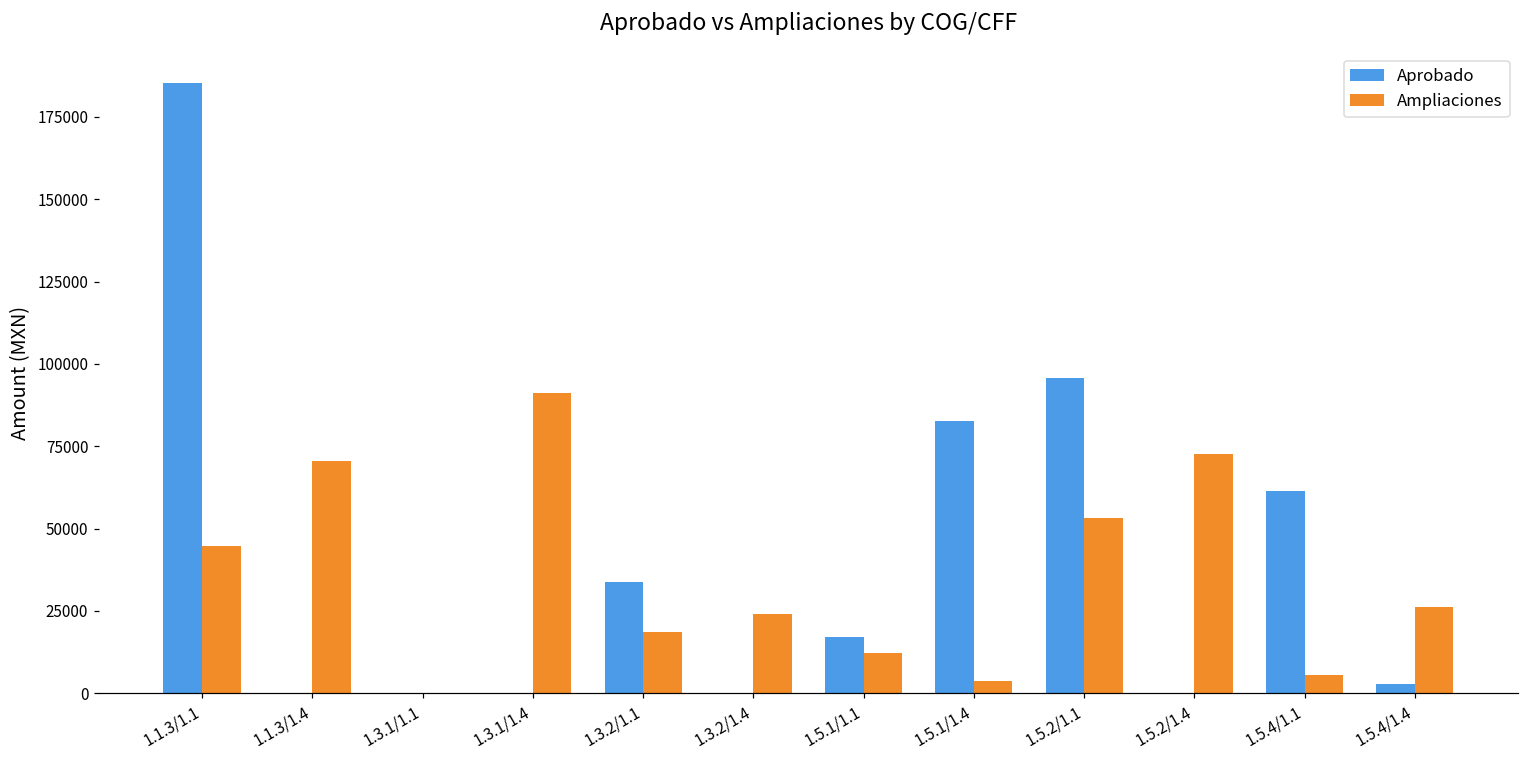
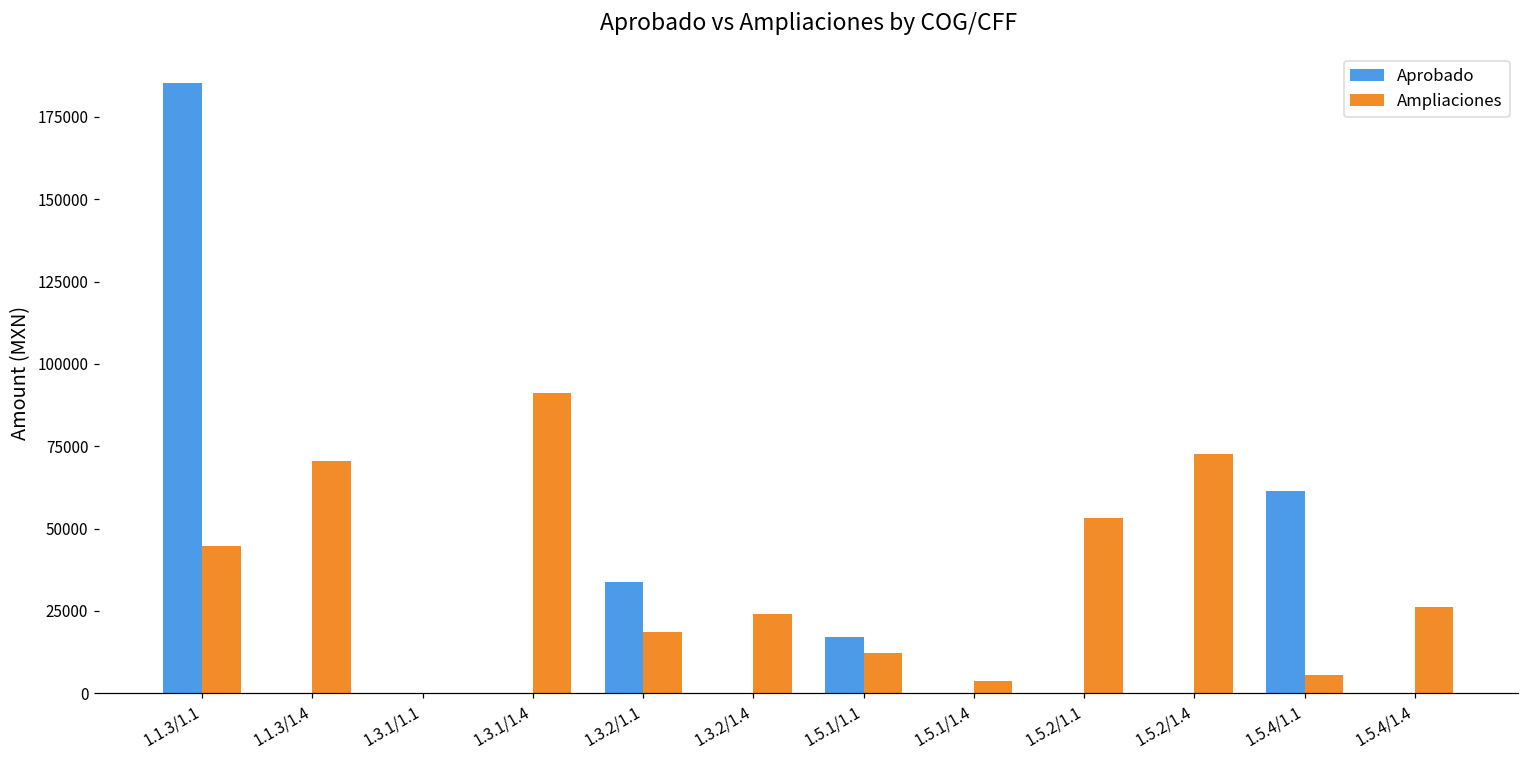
  {
    "Aprobado": {
      "1.1.3/1.1": 185000,
      "1.1.3/1.4": 0,
      "1.3.1/1.4": 0,
      "1.3.2/1.1": 34000,
      "1.3.2/1.4": 0,
      "1.5.1/1.1": 17000,
-     "1.5.1/1.4": 83000,
-     "1.5.2/1.1": 96000,
+     "1.5.1/1.4": 0,
+     "1.5.2/1.1": 0,
      "1.5.2/1.4": 0,
      "1.5.4/1.1": 61000,
-     "1.5.4/1.4": 3000
+     "1.5.4/1.4": 0
    },
    "Ampliaciones": {
      "1.1.3/1.1": 45000,
      "1.1.3/1.4": 71000,
      "1.3.1/1.4": 91000,
      "1.3.2/1.1": 19000,
      "1.3.2/1.4": 24000,
      "1.5.1/1.1": 12000,
      "1.5.1/1.4": 4000,
      "1.5.2/1.1": 53000,
      "1.5.2/1.4": 73000,
      "1.5.4/1.1": 5000,
      "1.5.4/1.4": 26000
    }
  }
